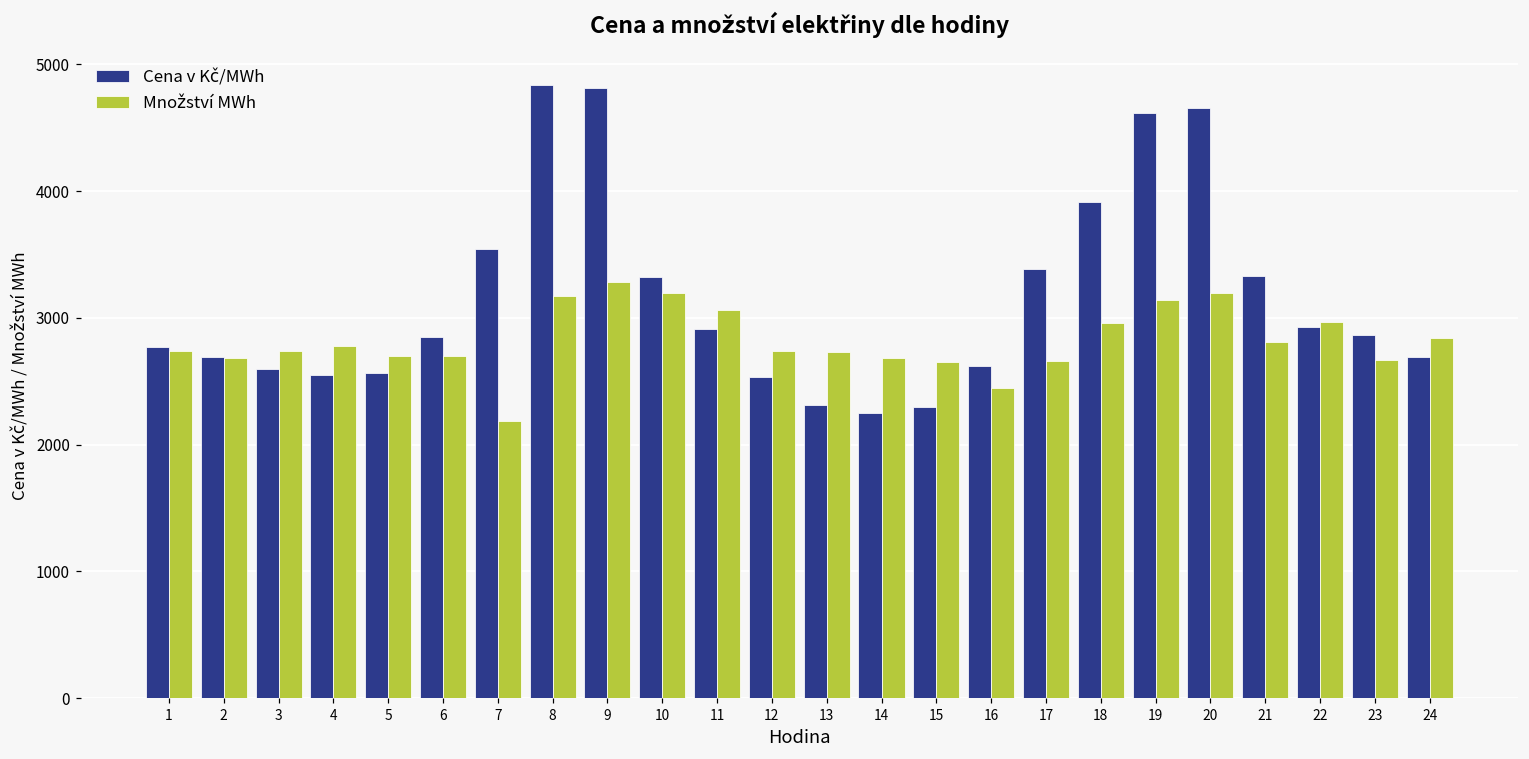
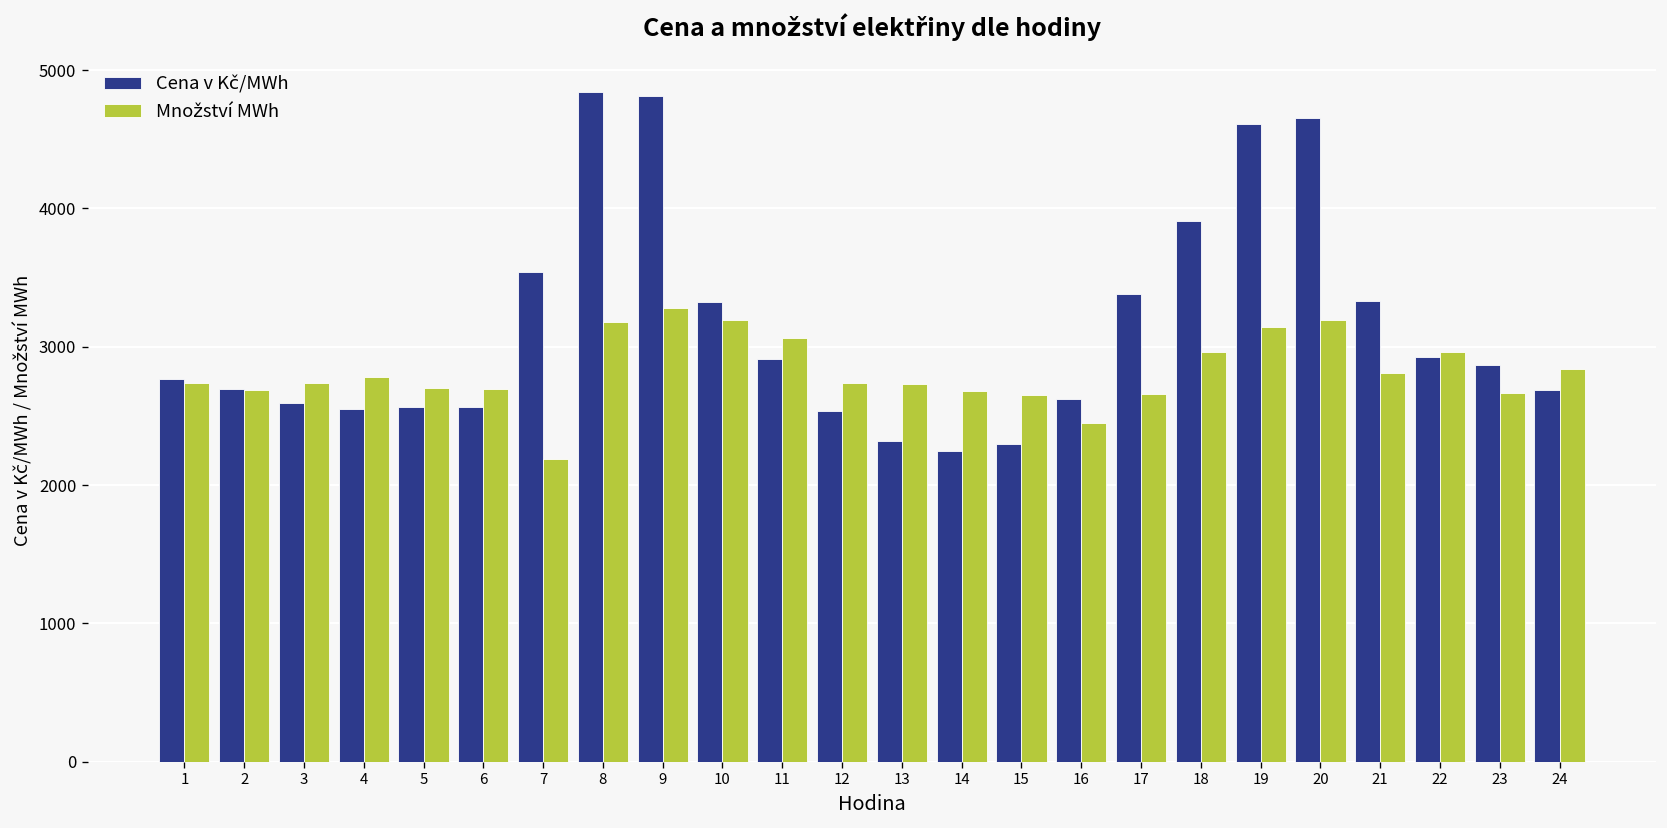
  {
    "Cena v Kč/MWh": {
      "1": 2770,
      "2": 2690,
      "3": 2590,
      "4": 2550,
      "5": 2560,
-     "6": 2850,
+     "6": 2570,
      "7": 3540,
      "8": 4840,
      "9": 4810,
      "10": 3320,
      "11": 2910,
      "12": 2540,
      "13": 2320,
      "14": 2250,
      "15": 2300,
      "16": 2620,
      "17": 3380,
      "18": 3910,
      "19": 4610,
      "20": 4650,
      "21": 3330,
      "22": 2930,
      "23": 2870,
      "24": 2690
    },
    "Množství MWh": {
      "1": 2740,
      "2": 2690,
      "3": 2740,
      "4": 2780,
      "5": 2700,
      "6": 2700,
      "7": 2190,
      "8": 3180,
      "9": 3280,
      "10": 3190,
      "11": 3070,
      "12": 2740,
      "13": 2730,
      "14": 2680,
      "15": 2650,
      "16": 2450,
      "17": 2660,
      "18": 2960,
      "19": 3140,
      "20": 3200,
      "21": 2810,
      "22": 2960,
      "23": 2670,
      "24": 2840
    }
  }
